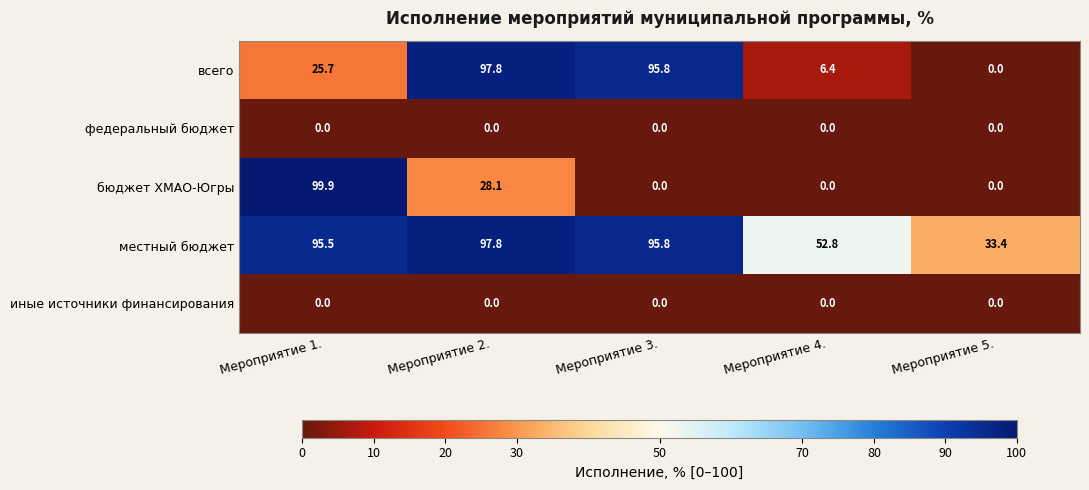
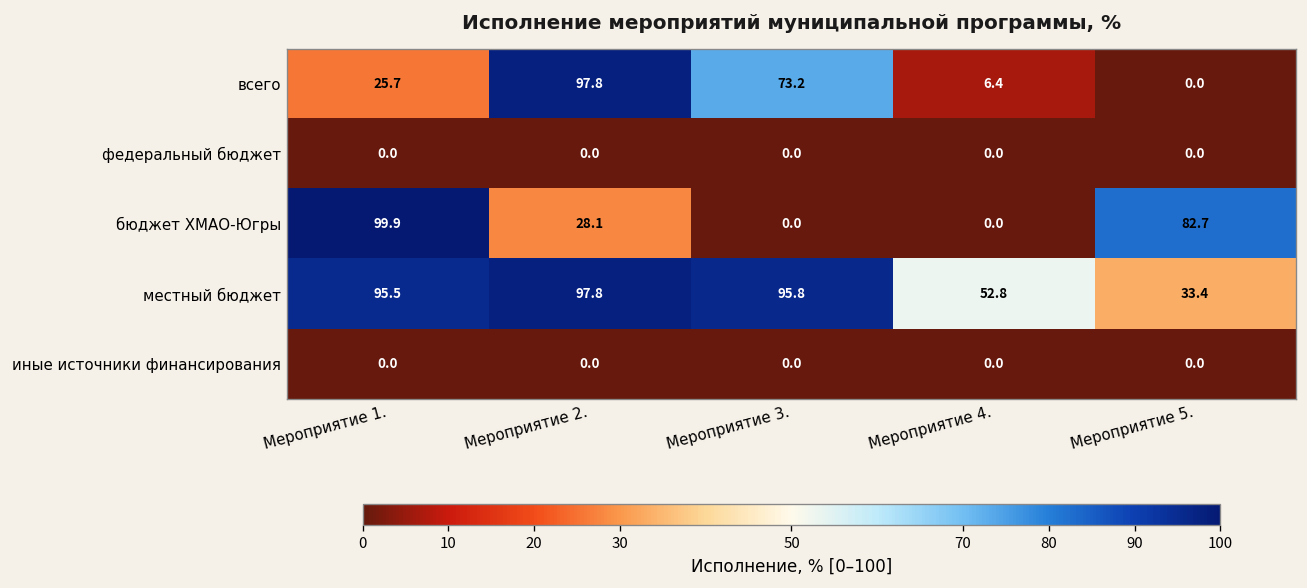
  {
    "всего": {
      "Мероприятие 1.": 25.7,
      "Мероприятие 2.": 97.8,
-     "Мероприятие 3.": 95.8,
+     "Мероприятие 3.": 73.2,
      "Мероприятие 4.": 6.4,
      "Мероприятие 5.": 0.0
    },
    "федеральный бюджет": {
      "Мероприятие 1.": 0.0,
      "Мероприятие 2.": 0.0,
      "Мероприятие 3.": 0.0,
      "Мероприятие 4.": 0.0,
      "Мероприятие 5.": 0.0
    },
    "бюджет ХМАО-Югры": {
      "Мероприятие 1.": 99.9,
      "Мероприятие 2.": 28.1,
      "Мероприятие 3.": 0.0,
      "Мероприятие 4.": 0.0,
-     "Мероприятие 5.": 0.0
+     "Мероприятие 5.": 82.7
    },
    "местный бюджет": {
      "Мероприятие 1.": 95.5,
      "Мероприятие 2.": 97.8,
      "Мероприятие 3.": 95.8,
      "Мероприятие 4.": 52.8,
      "Мероприятие 5.": 33.4
    },
    "иные источники финансирования": {
      "Мероприятие 1.": 0.0,
      "Мероприятие 2.": 0.0,
      "Мероприятие 3.": 0.0,
      "Мероприятие 4.": 0.0,
      "Мероприятие 5.": 0.0
    }
  }
